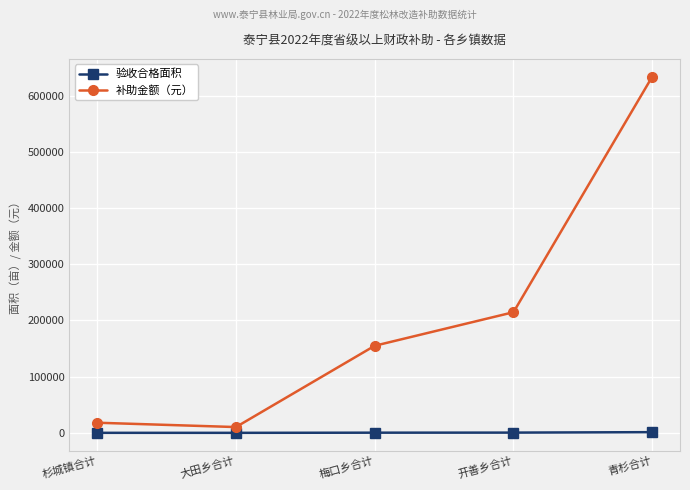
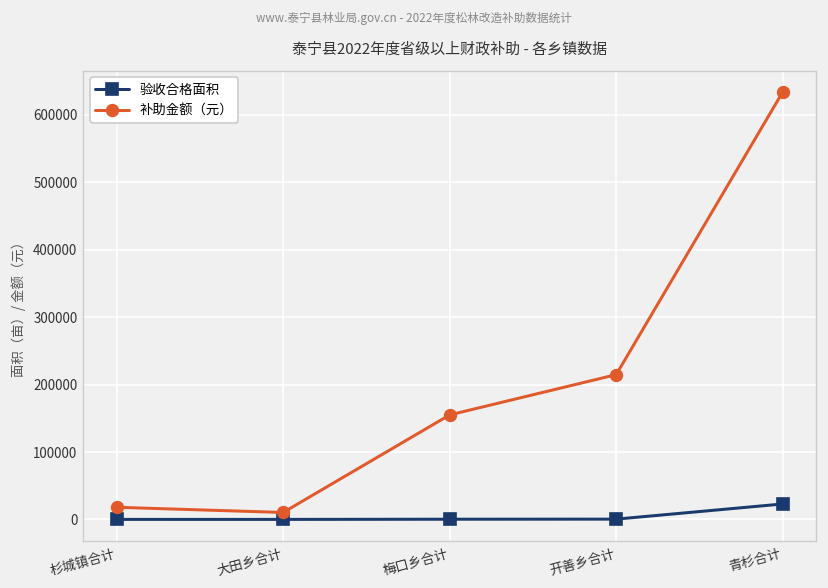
  {
    "验收合格面积": {
      "杉城镇合计": 0,
      "大田乡合计": 0,
      "梅口乡合计": 0,
      "开善乡合计": 0,
-     "青杉合计": 0
+     "青杉合计": 20000
    },
    "补助金额（元）": {
      "杉城镇合计": 20000,
      "大田乡合计": 10000,
      "梅口乡合计": 160000,
      "开善乡合计": 210000,
      "青杉合计": 630000
    }
  }
